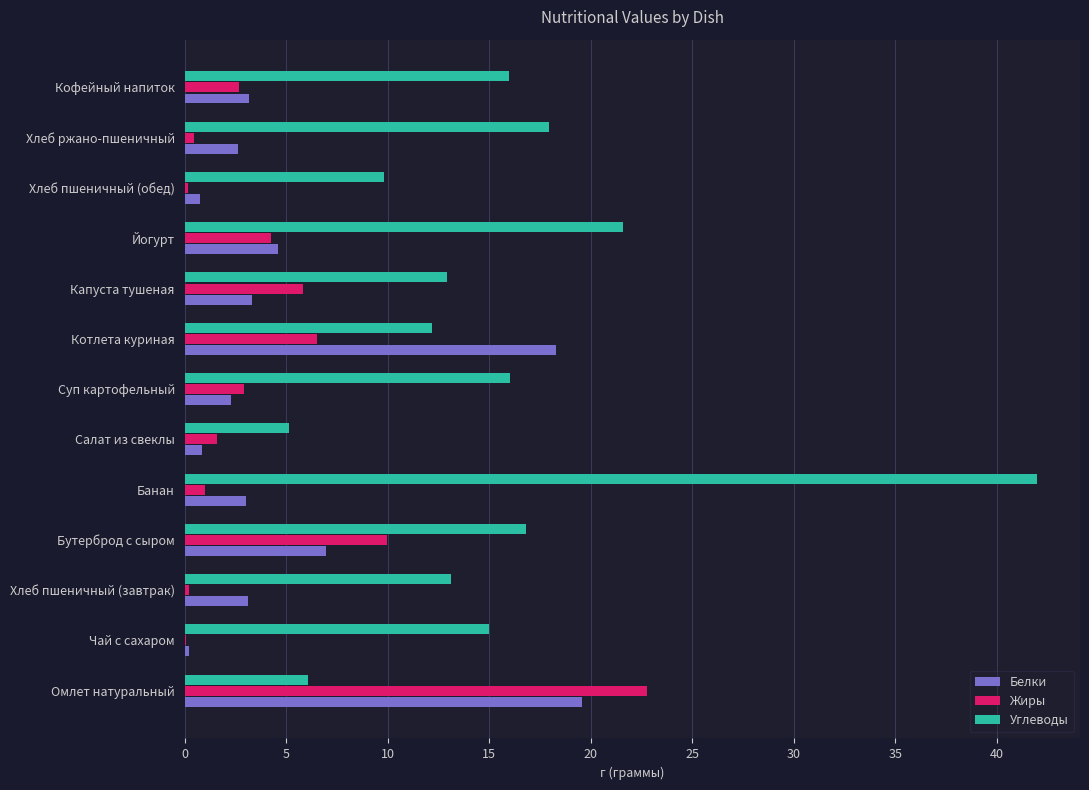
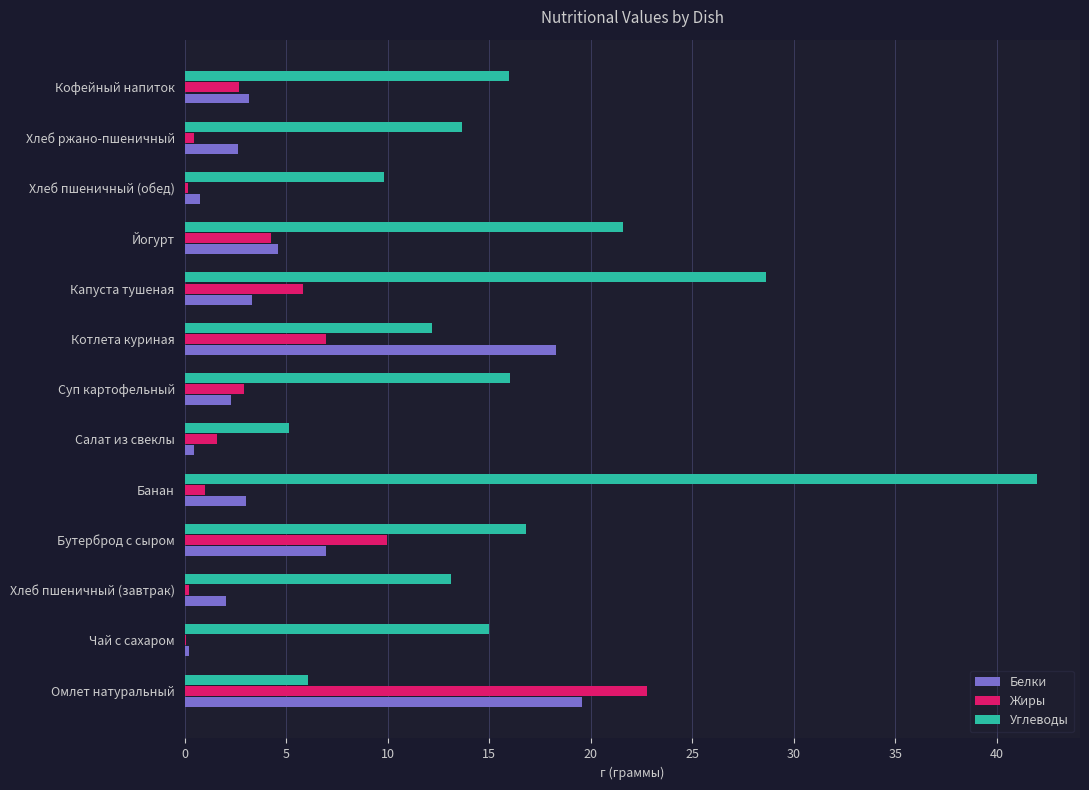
  {
    "Белки": {
      "Кофейный напиток": 3.2,
      "Хлеб ржано-пшеничный": 2.6,
      "Хлеб пшеничный (обед)": 0.7,
      "Йогурт": 4.6,
      "Капуста тушеная": 3.3,
      "Котлета куриная": 18.3,
      "Суп картофельный": 2.3,
-     "Салат из свеклы": 0.9,
+     "Салат из свеклы": 0.5,
      "Банан": 3.0,
      "Бутерброд с сыром": 7.0,
-     "Хлеб пшеничный (завтрак)": 3.1,
+     "Хлеб пшеничный (завтрак)": 2.0,
      "Чай с сахаром": 0.2,
      "Омлет натуральный": 19.6
    },
    "Жиры": {
      "Кофейный напиток": 2.7,
      "Хлеб ржано-пшеничный": 0.5,
      "Хлеб пшеничный (обед)": 0.2,
      "Йогурт": 4.2,
      "Капуста тушеная": 5.8,
-     "Котлета куриная": 6.5,
+     "Котлета куриная": 7.0,
      "Суп картофельный": 2.9,
      "Салат из свеклы": 1.6,
      "Банан": 1.0,
      "Бутерброд с сыром": 10.0,
      "Хлеб пшеничный (завтрак)": 0.2,
      "Омлет натуральный": 22.8
    },
    "Углеводы": {
      "Кофейный напиток": 16.0,
-     "Хлеб ржано-пшеничный": 17.9,
+     "Хлеб ржано-пшеничный": 13.7,
      "Хлеб пшеничный (обед)": 9.8,
      "Йогурт": 21.6,
-     "Капуста тушеная": 12.9,
+     "Капуста тушеная": 28.6,
      "Котлета куриная": 12.2,
      "Суп картофельный": 16.0,
      "Салат из свеклы": 5.1,
      "Банан": 42.0,
      "Бутерброд с сыром": 16.8,
      "Хлеб пшеничный (завтрак)": 13.1,
      "Чай с сахаром": 15.0,
      "Омлет натуральный": 6.1
    }
  }
